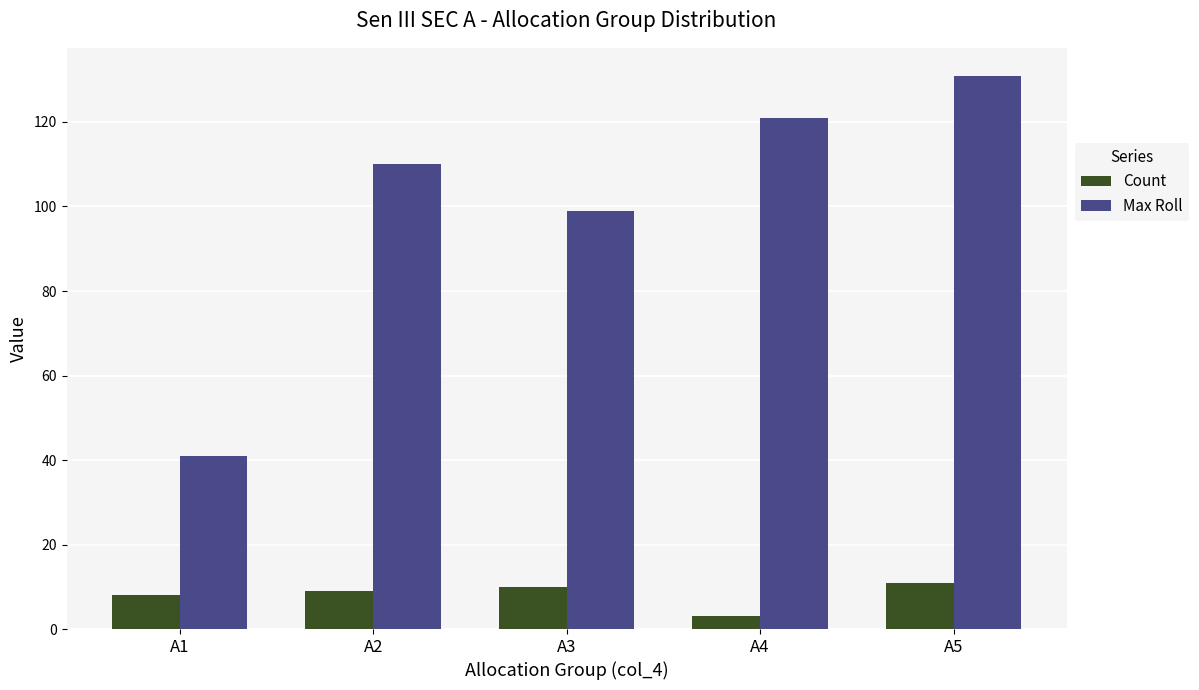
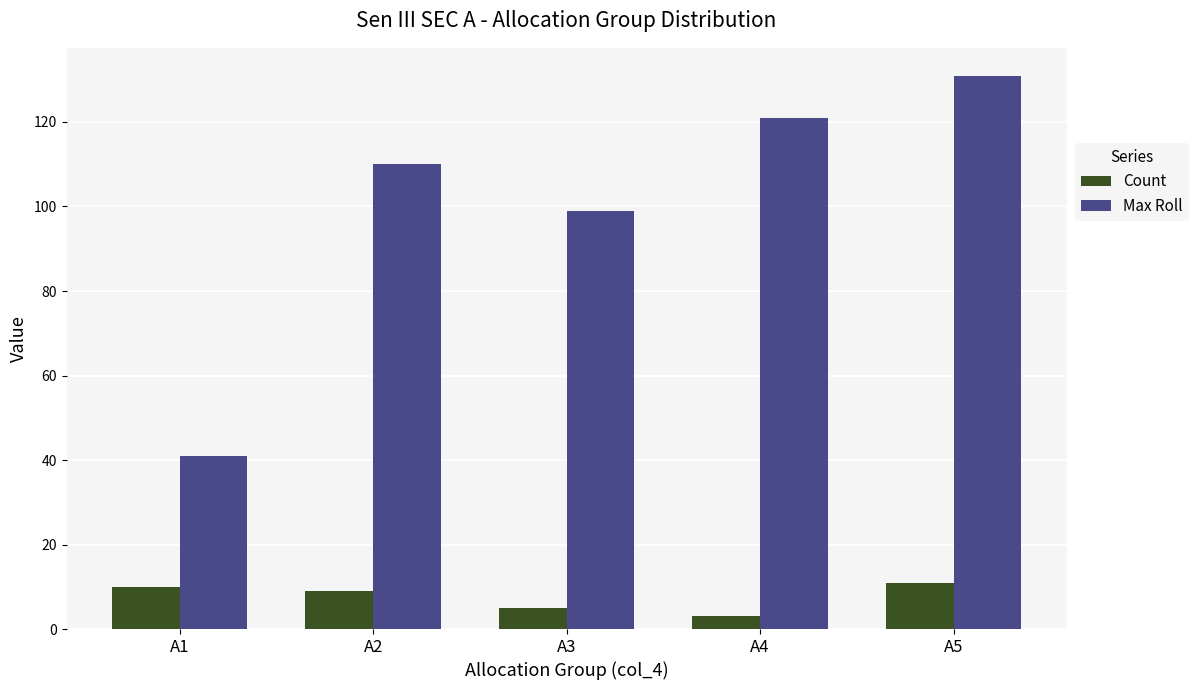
  {
    "Count": {
-     "A1": 8,
+     "A1": 10,
      "A2": 9,
-     "A3": 10,
+     "A3": 5,
      "A4": 3,
      "A5": 11
    },
    "Max Roll": {
      "A1": 41,
      "A2": 110,
      "A3": 99,
      "A4": 121,
      "A5": 131
    }
  }
